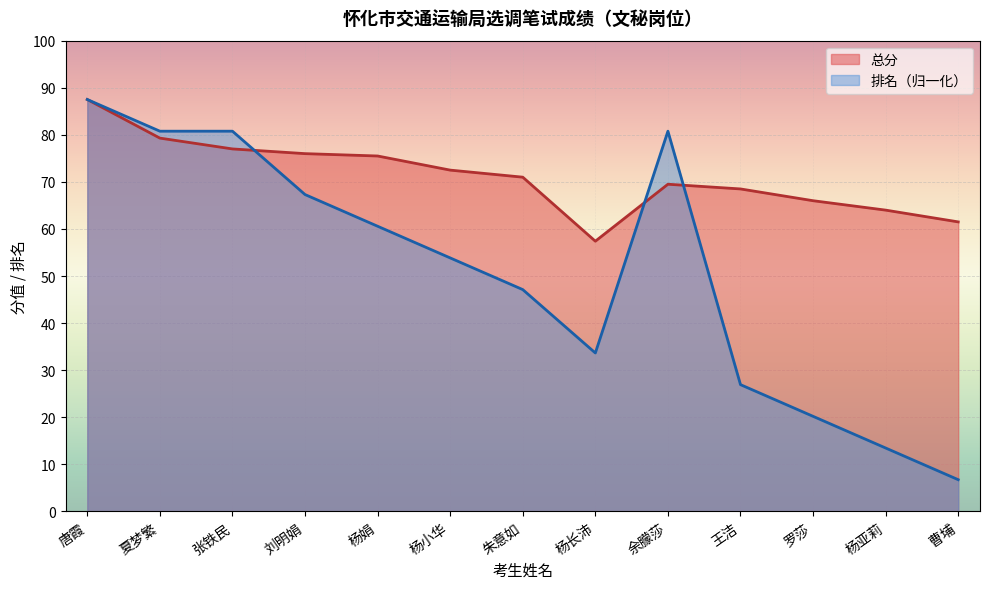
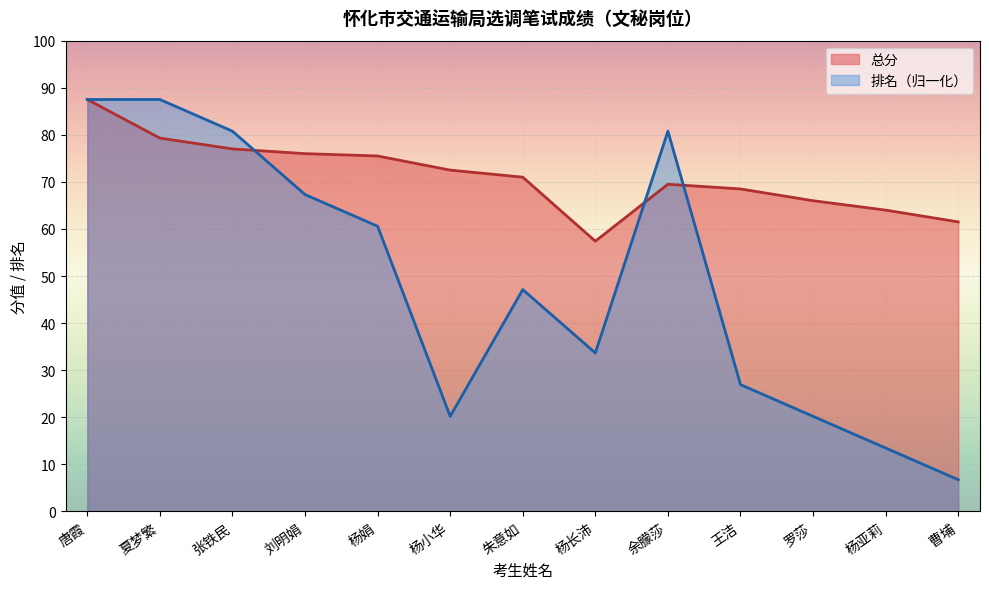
  {
    "总分": {
      "夏梦繁": 79,
      "张铁民": 77,
      "刘明娟": 76,
      "杨娟": 76,
      "杨小华": 73,
      "朱意如": 71,
      "杨长沛": 57,
      "余朦莎": 70,
      "王洁": 69,
      "罗莎": 66,
      "杨亚莉": 64,
      "曹埔": 62
    },
    "排名（归一化）": {
-     "夏梦繁": 81,
+     "夏梦繁": 88,
      "张铁民": 81,
      "刘明娟": 67,
      "杨娟": 61,
-     "杨小华": 54,
+     "杨小华": 20,
      "朱意如": 47,
      "杨长沛": 34,
      "余朦莎": 81,
      "王洁": 27,
      "罗莎": 20,
      "杨亚莉": 13,
      "曹埔": 7
    }
  }
